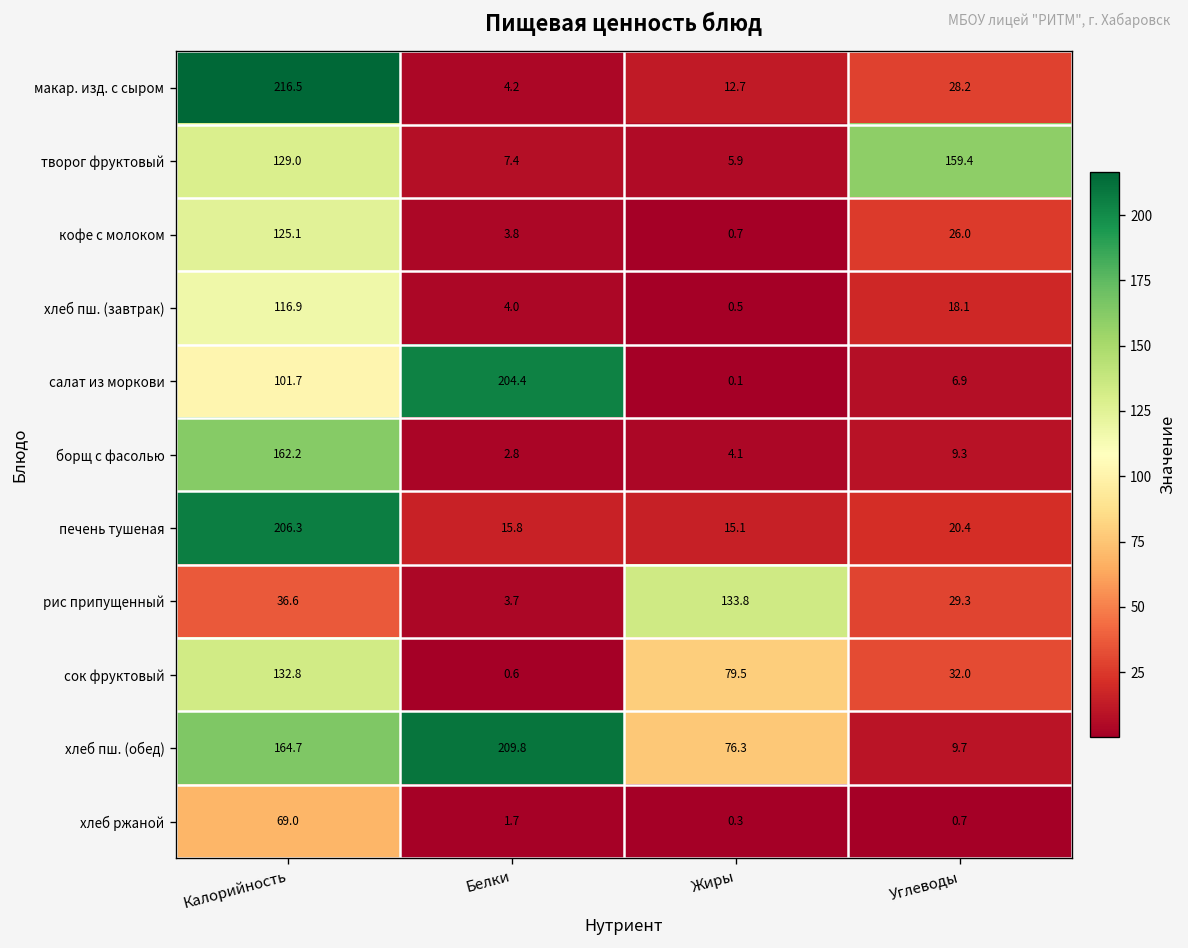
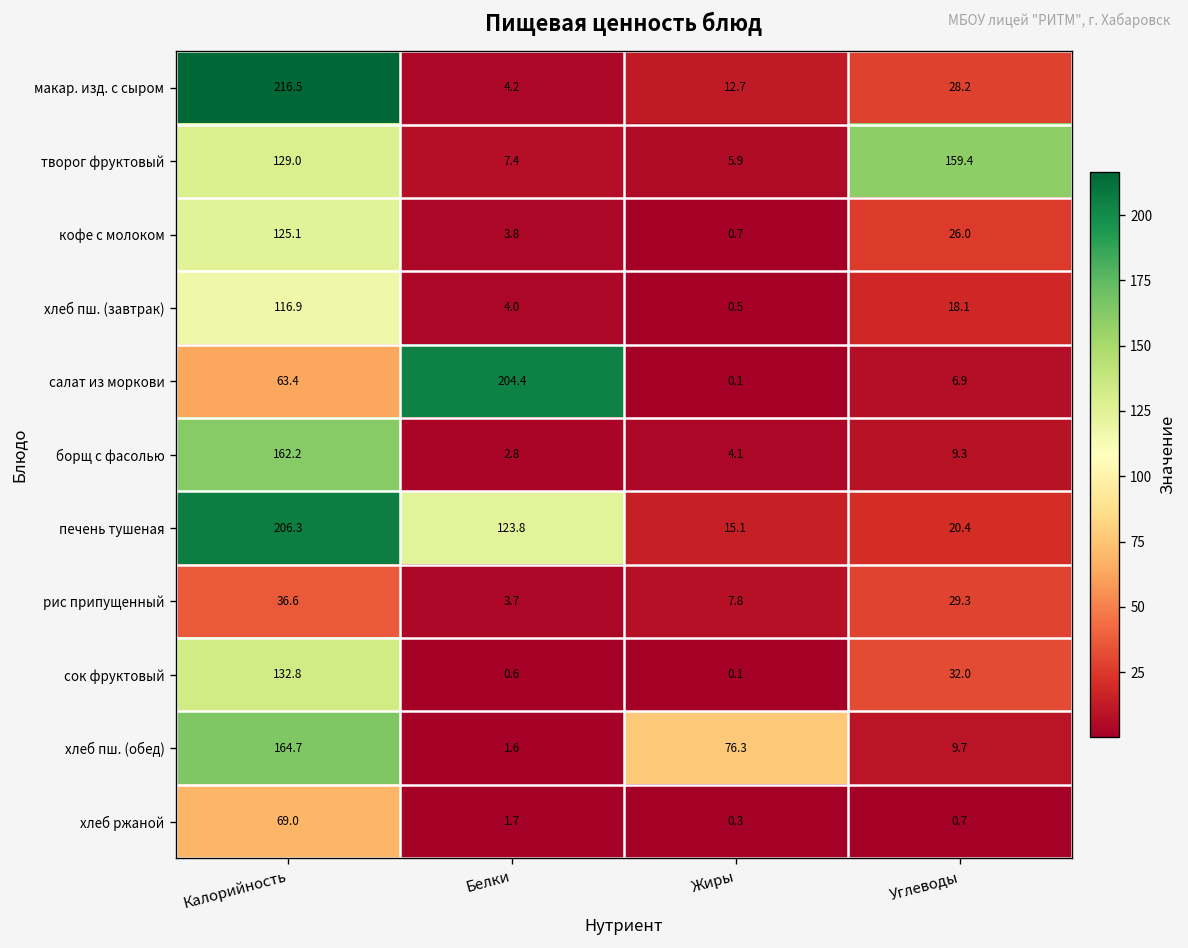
  {
    "макар. изд. с сыром": {
      "Калорийность": 216.5,
      "Белки": 4.2,
      "Жиры": 12.7,
      "Углеводы": 28.2
    },
    "творог фруктовый": {
      "Калорийность": 129.0,
      "Белки": 7.4,
      "Жиры": 5.9,
      "Углеводы": 159.4
    },
    "кофе с молоком": {
      "Калорийность": 125.1,
      "Белки": 3.8,
      "Жиры": 0.7,
      "Углеводы": 26.0
    },
    "хлеб пш. (завтрак)": {
      "Калорийность": 116.9,
      "Белки": 4.0,
      "Жиры": 0.5,
      "Углеводы": 18.1
    },
    "салат из моркови": {
-     "Калорийность": 101.7,
+     "Калорийность": 63.4,
      "Белки": 204.4,
      "Жиры": 0.1,
      "Углеводы": 6.9
    },
    "борщ с фасолью": {
      "Калорийность": 162.2,
      "Белки": 2.8,
      "Жиры": 4.1,
      "Углеводы": 9.3
    },
    "печень тушеная": {
      "Калорийность": 206.3,
-     "Белки": 15.8,
+     "Белки": 123.8,
      "Жиры": 15.1,
      "Углеводы": 20.4
    },
    "рис припущенный": {
      "Калорийность": 36.6,
      "Белки": 3.7,
-     "Жиры": 133.8,
+     "Жиры": 7.8,
      "Углеводы": 29.3
    },
    "сок фруктовый": {
      "Калорийность": 132.8,
      "Белки": 0.6,
-     "Жиры": 79.5,
+     "Жиры": 0.1,
      "Углеводы": 32.0
    },
    "хлеб пш. (обед)": {
      "Калорийность": 164.7,
-     "Белки": 209.8,
+     "Белки": 1.6,
      "Жиры": 76.3,
      "Углеводы": 9.7
    },
    "хлеб ржаной": {
      "Калорийность": 69.0,
      "Белки": 1.7,
      "Жиры": 0.3,
      "Углеводы": 0.7
    }
  }
